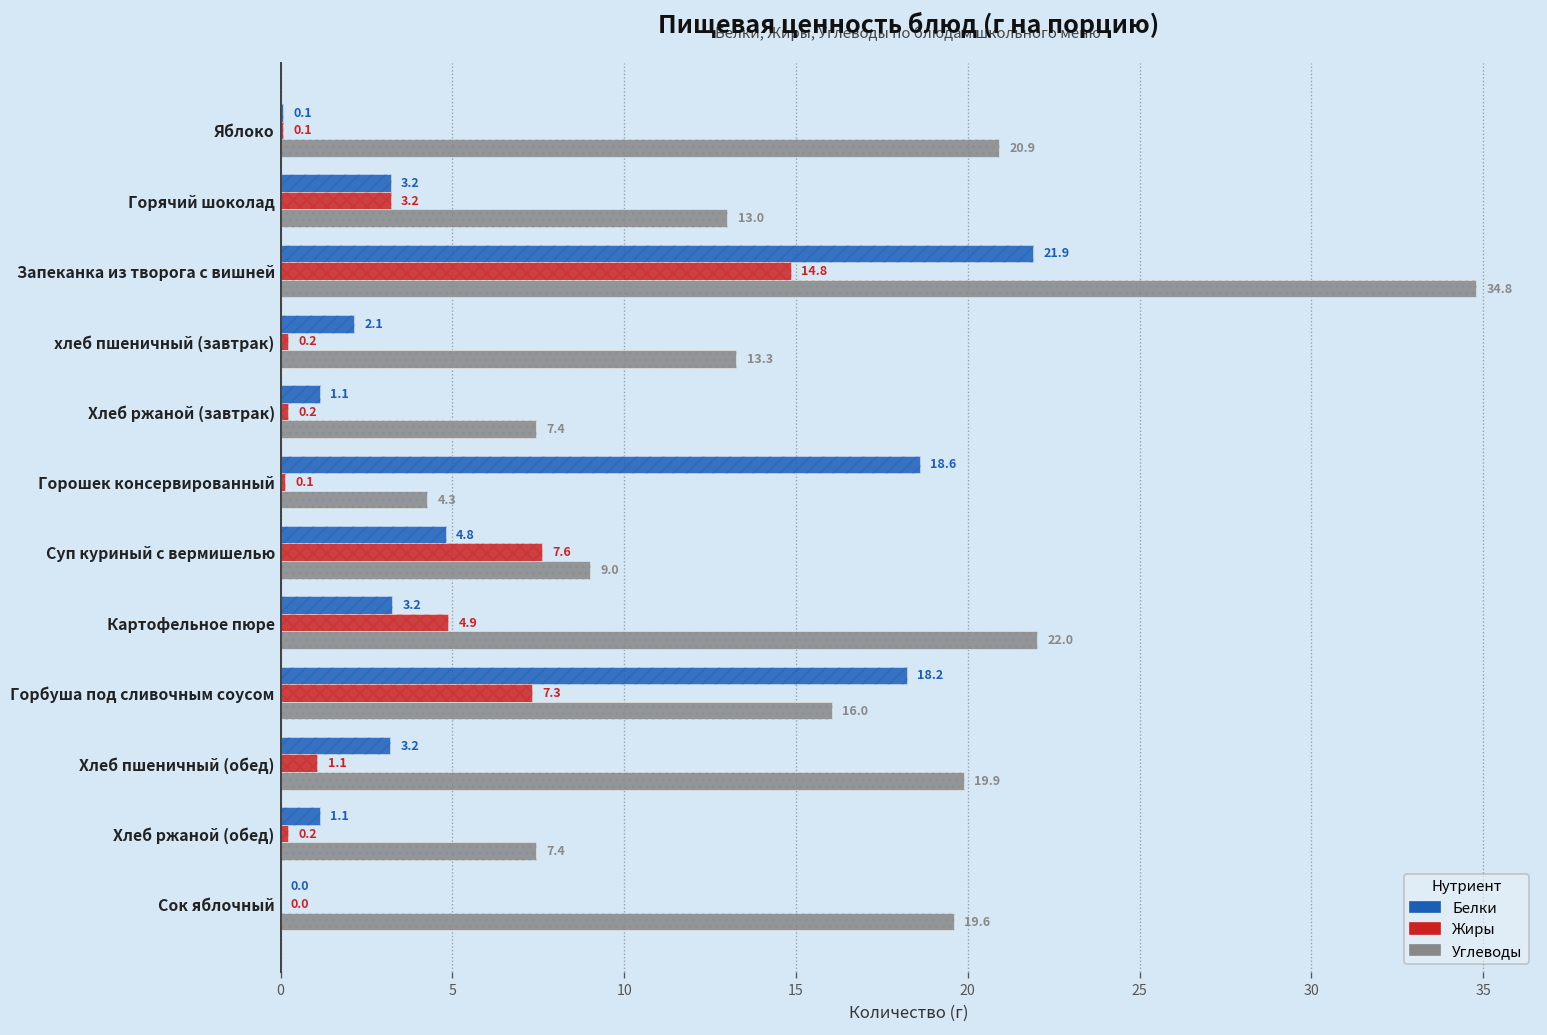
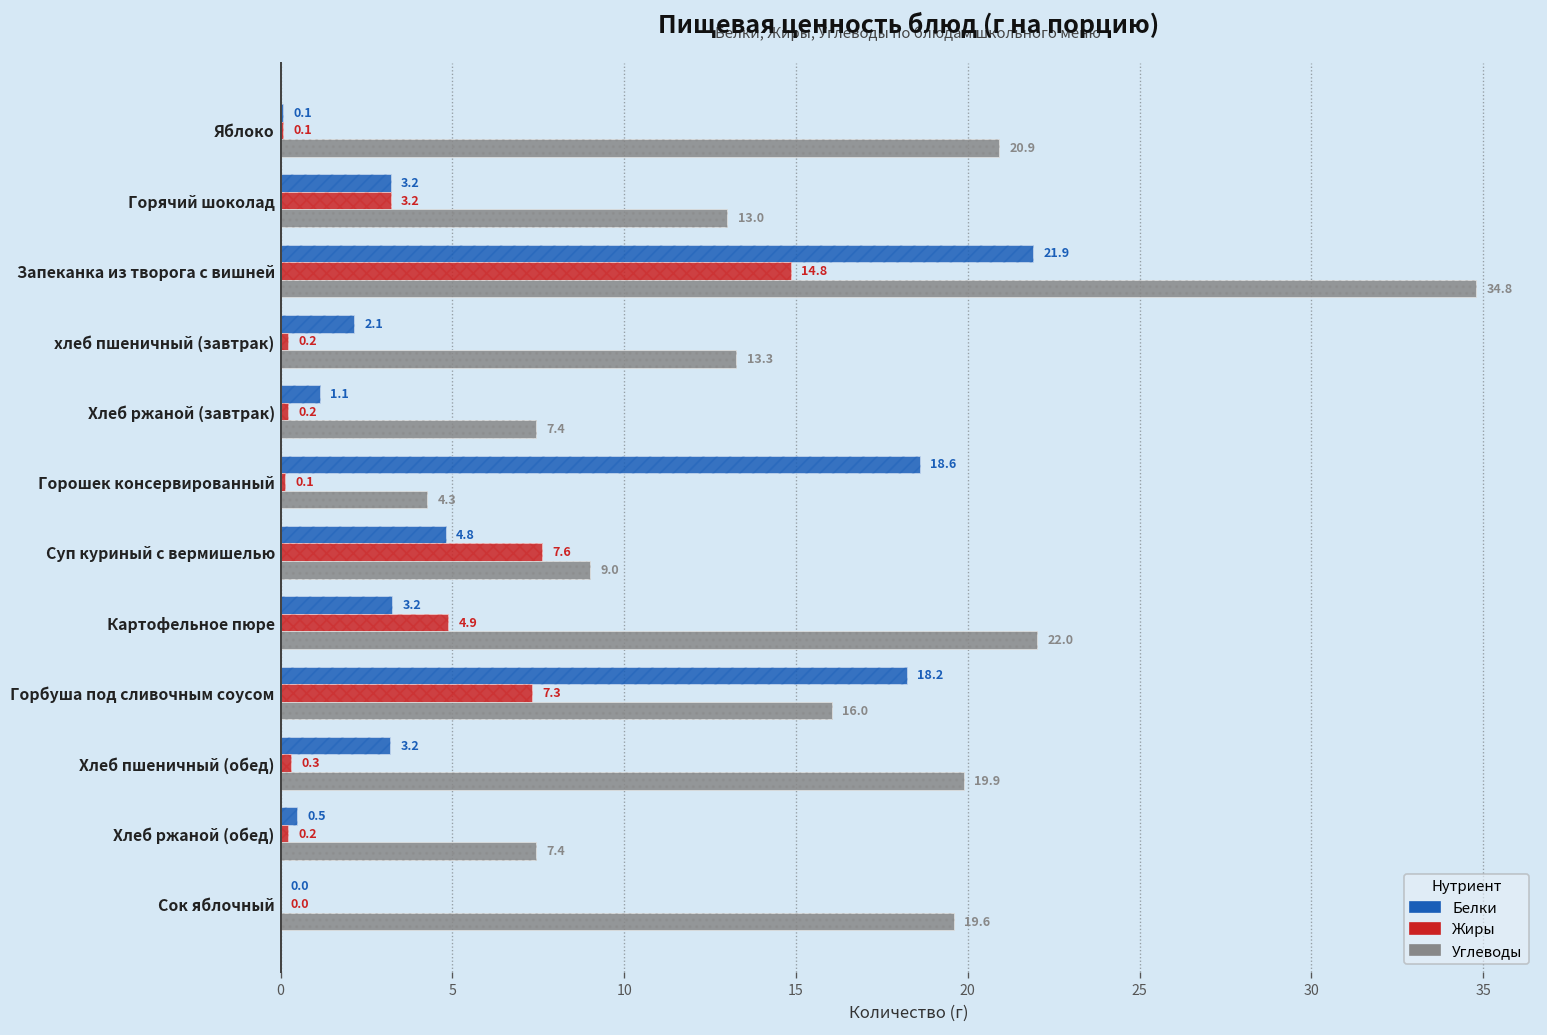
  {
    "Белки": {
      "Яблоко": 0.1,
      "Горячий шоколад": 3.2,
      "Запеканка из творога с вишней": 21.9,
      "хлеб пшеничный (завтрак)": 2.1,
      "Хлеб ржаной (завтрак)": 1.1,
      "Горошек консервированный": 18.6,
      "Суп куриный с вермишелью": 4.8,
      "Картофельное пюре": 3.2,
      "Горбуша под сливочным соусом": 18.2,
      "Хлеб пшеничный (обед)": 3.2,
-     "Хлеб ржаной (обед)": 1.1,
+     "Хлеб ржаной (обед)": 0.5,
      "Сок яблочный": 0.0
    },
    "Жиры": {
      "Яблоко": 0.1,
      "Горячий шоколад": 3.2,
      "Запеканка из творога с вишней": 14.8,
      "хлеб пшеничный (завтрак)": 0.2,
      "Хлеб ржаной (завтрак)": 0.2,
      "Горошек консервированный": 0.1,
      "Суп куриный с вермишелью": 7.6,
      "Картофельное пюре": 4.9,
      "Горбуша под сливочным соусом": 7.3,
-     "Хлеб пшеничный (обед)": 1.1,
+     "Хлеб пшеничный (обед)": 0.3,
      "Хлеб ржаной (обед)": 0.2,
      "Сок яблочный": 0.0
    },
    "Углеводы": {
      "Яблоко": 20.9,
      "Горячий шоколад": 13.0,
      "Запеканка из творога с вишней": 34.8,
      "хлеб пшеничный (завтрак)": 13.3,
      "Хлеб ржаной (завтрак)": 7.4,
      "Горошек консервированный": 4.3,
      "Суп куриный с вермишелью": 9.0,
      "Картофельное пюре": 22.0,
      "Горбуша под сливочным соусом": 16.0,
      "Хлеб пшеничный (обед)": 19.9,
      "Хлеб ржаной (обед)": 7.4,
      "Сок яблочный": 19.6
    }
  }
